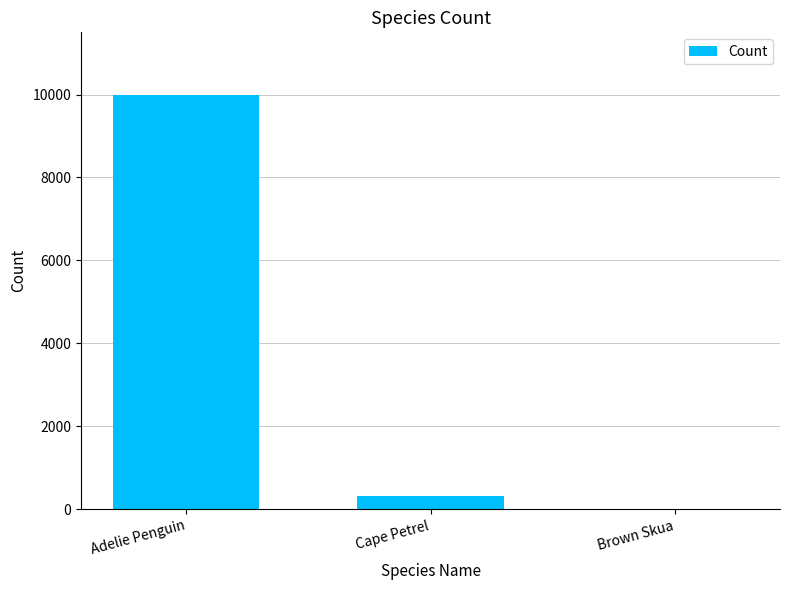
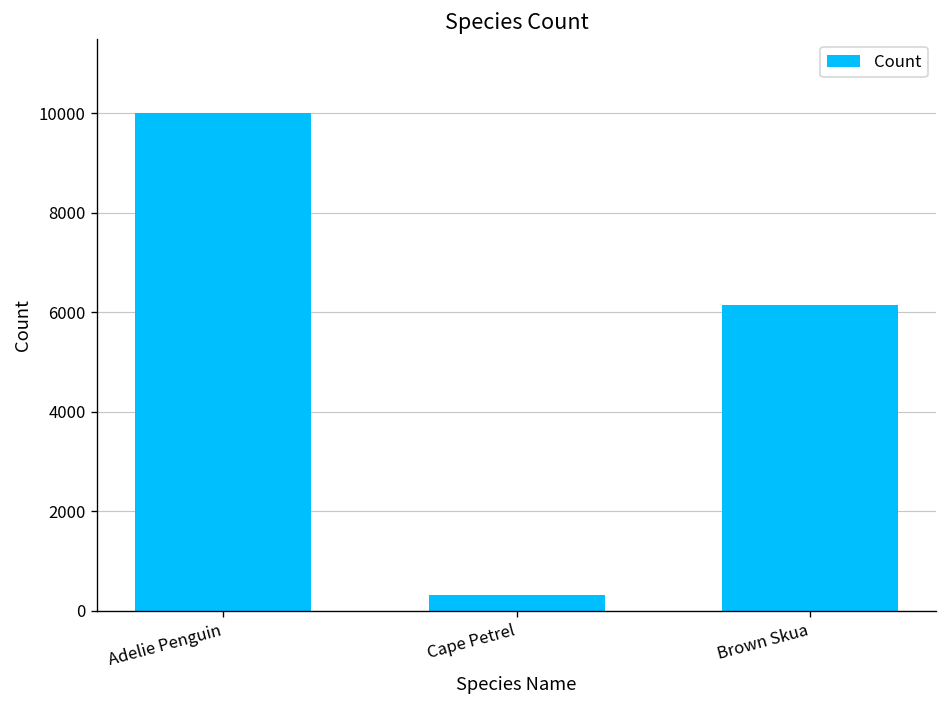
  {
    "Adelie Penguin": 10000,
    "Cape Petrel": 300,
-   "Brown Skua": 0
+   "Brown Skua": 6200
  }
